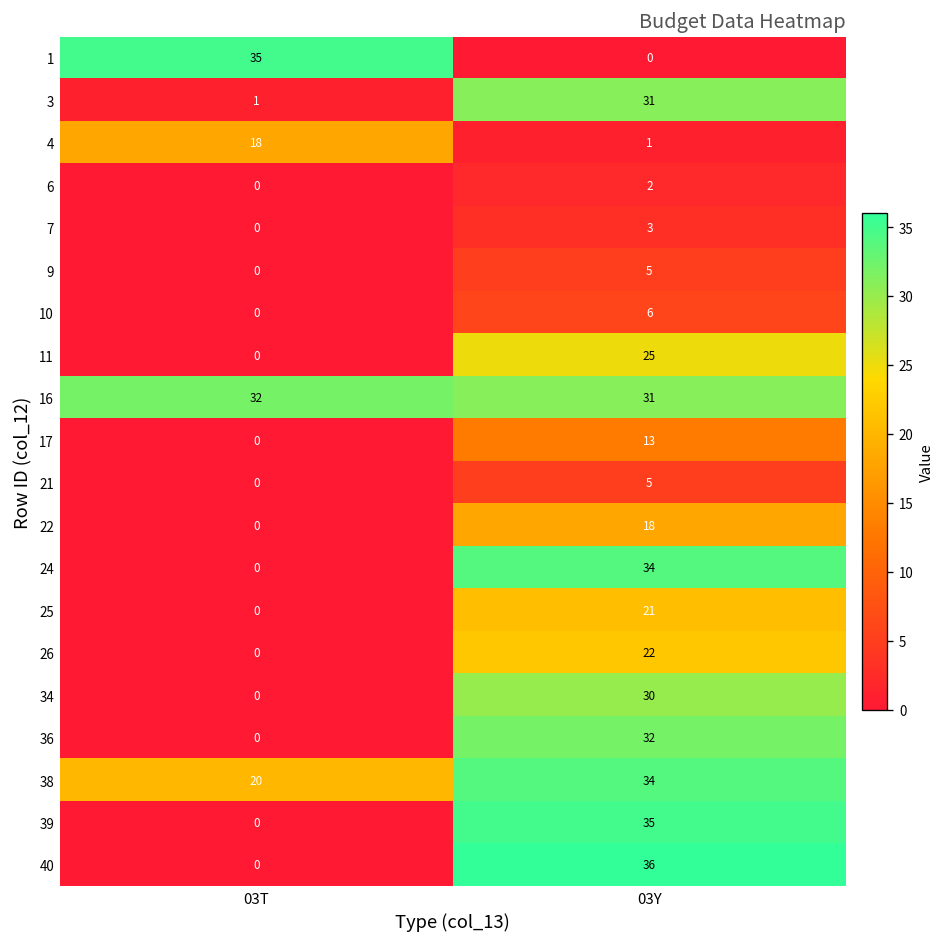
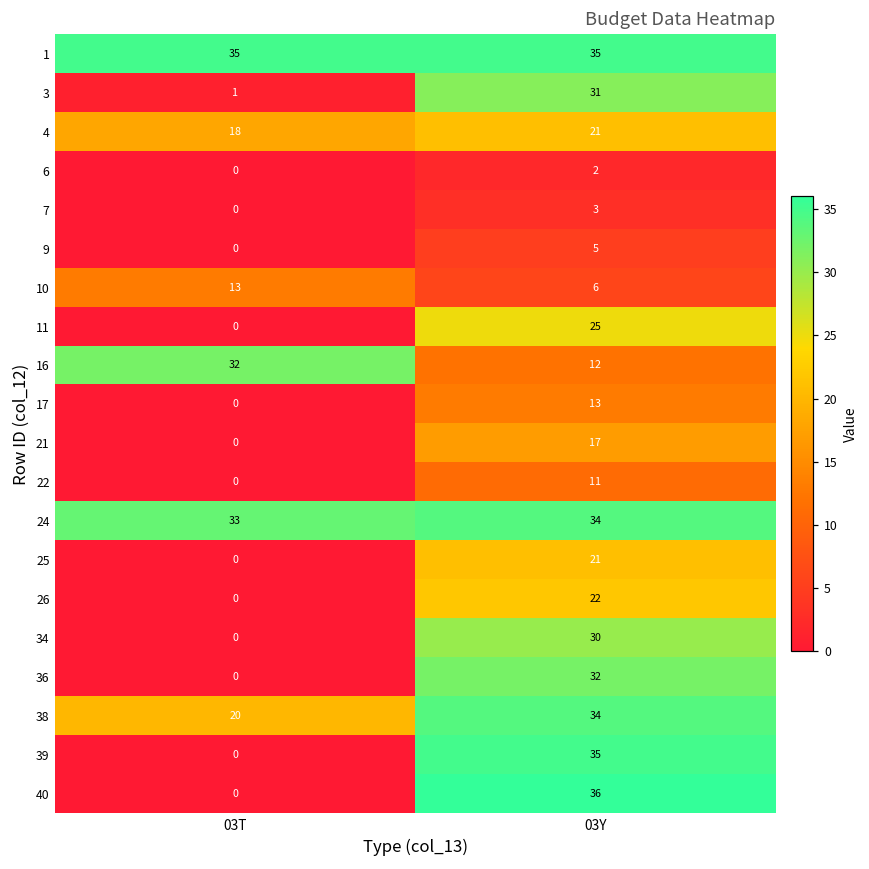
  {
    "1": {
      "03T": 35,
-     "03Y": 0
+     "03Y": 35
    },
    "3": {
      "03T": 1,
      "03Y": 31
    },
    "4": {
      "03T": 18,
-     "03Y": 1
+     "03Y": 21
    },
    "6": {
      "03T": 0,
      "03Y": 2
    },
    "7": {
      "03T": 0,
      "03Y": 3
    },
    "9": {
      "03T": 0,
      "03Y": 5
    },
    "10": {
-     "03T": 0,
+     "03T": 13,
      "03Y": 6
    },
    "11": {
      "03T": 0,
      "03Y": 25
    },
    "16": {
      "03T": 32,
-     "03Y": 31
+     "03Y": 12
    },
    "17": {
      "03T": 0,
      "03Y": 13
    },
    "21": {
      "03T": 0,
-     "03Y": 5
+     "03Y": 17
    },
    "22": {
      "03T": 0,
-     "03Y": 18
+     "03Y": 11
    },
    "24": {
-     "03T": 0,
+     "03T": 33,
      "03Y": 34
    },
    "25": {
      "03T": 0,
      "03Y": 21
    },
    "26": {
      "03T": 0,
      "03Y": 22
    },
    "34": {
      "03T": 0,
      "03Y": 30
    },
    "36": {
      "03T": 0,
      "03Y": 32
    },
    "38": {
      "03T": 20,
      "03Y": 34
    },
    "39": {
      "03T": 0,
      "03Y": 35
    },
    "40": {
      "03T": 0,
      "03Y": 36
    }
  }
